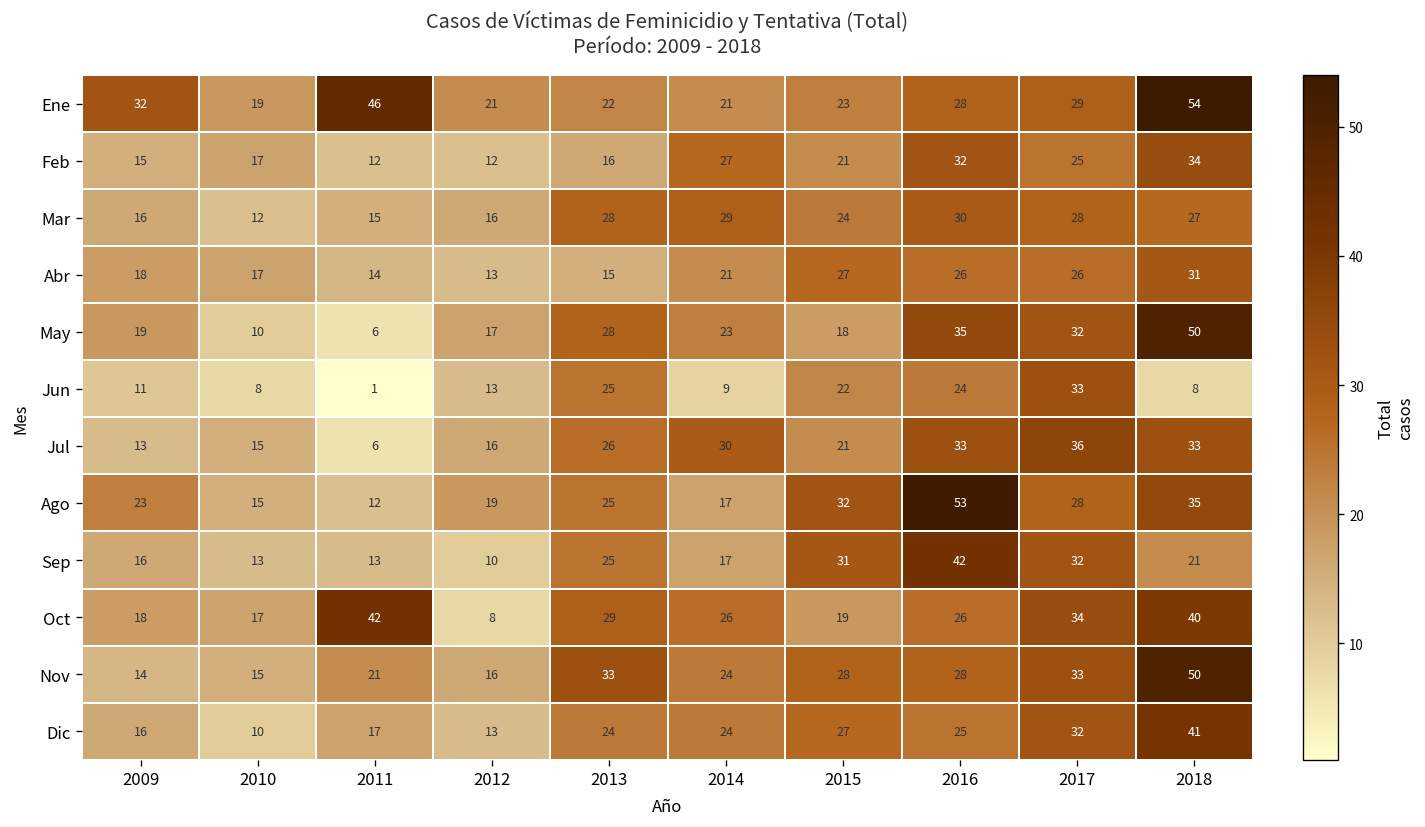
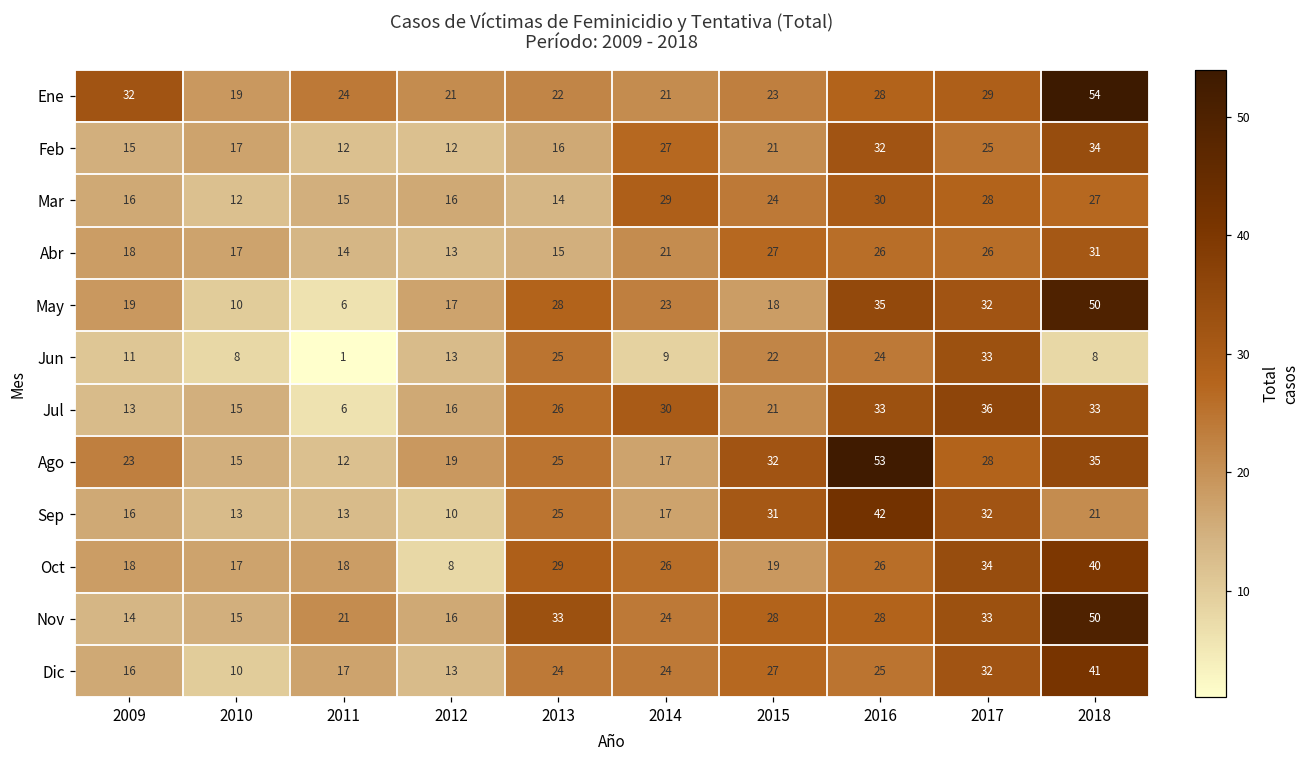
  {
    "Ene": {
      "2009": 32,
      "2010": 19,
-     "2011": 46,
+     "2011": 24,
      "2012": 21,
      "2013": 22,
      "2014": 21,
      "2015": 23,
      "2016": 28,
      "2017": 29,
      "2018": 54
    },
    "Feb": {
      "2009": 15,
      "2010": 17,
      "2011": 12,
      "2012": 12,
      "2013": 16,
      "2014": 27,
      "2015": 21,
      "2016": 32,
      "2017": 25,
      "2018": 34
    },
    "Mar": {
      "2009": 16,
      "2010": 12,
      "2011": 15,
      "2012": 16,
-     "2013": 28,
+     "2013": 14,
      "2014": 29,
      "2015": 24,
      "2016": 30,
      "2017": 28,
      "2018": 27
    },
    "Abr": {
      "2009": 18,
      "2010": 17,
      "2011": 14,
      "2012": 13,
      "2013": 15,
      "2014": 21,
      "2015": 27,
      "2016": 26,
      "2017": 26,
      "2018": 31
    },
    "May": {
      "2009": 19,
      "2010": 10,
      "2011": 6,
      "2012": 17,
      "2013": 28,
      "2014": 23,
      "2015": 18,
      "2016": 35,
      "2017": 32,
      "2018": 50
    },
    "Jun": {
      "2009": 11,
      "2010": 8,
      "2011": 1,
      "2012": 13,
      "2013": 25,
      "2014": 9,
      "2015": 22,
      "2016": 24,
      "2017": 33,
      "2018": 8
    },
    "Jul": {
      "2009": 13,
      "2010": 15,
      "2011": 6,
      "2012": 16,
      "2013": 26,
      "2014": 30,
      "2015": 21,
      "2016": 33,
      "2017": 36,
      "2018": 33
    },
    "Ago": {
      "2009": 23,
      "2010": 15,
      "2011": 12,
      "2012": 19,
      "2013": 25,
      "2014": 17,
      "2015": 32,
      "2016": 53,
      "2017": 28,
      "2018": 35
    },
    "Sep": {
      "2009": 16,
      "2010": 13,
      "2011": 13,
      "2012": 10,
      "2013": 25,
      "2014": 17,
      "2015": 31,
      "2016": 42,
      "2017": 32,
      "2018": 21
    },
    "Oct": {
      "2009": 18,
      "2010": 17,
-     "2011": 42,
+     "2011": 18,
      "2012": 8,
      "2013": 29,
      "2014": 26,
      "2015": 19,
      "2016": 26,
      "2017": 34,
      "2018": 40
    },
    "Nov": {
      "2009": 14,
      "2010": 15,
      "2011": 21,
      "2012": 16,
      "2013": 33,
      "2014": 24,
      "2015": 28,
      "2016": 28,
      "2017": 33,
      "2018": 50
    },
    "Dic": {
      "2009": 16,
      "2010": 10,
      "2011": 17,
      "2012": 13,
      "2013": 24,
      "2014": 24,
      "2015": 27,
      "2016": 25,
      "2017": 32,
      "2018": 41
    }
  }
